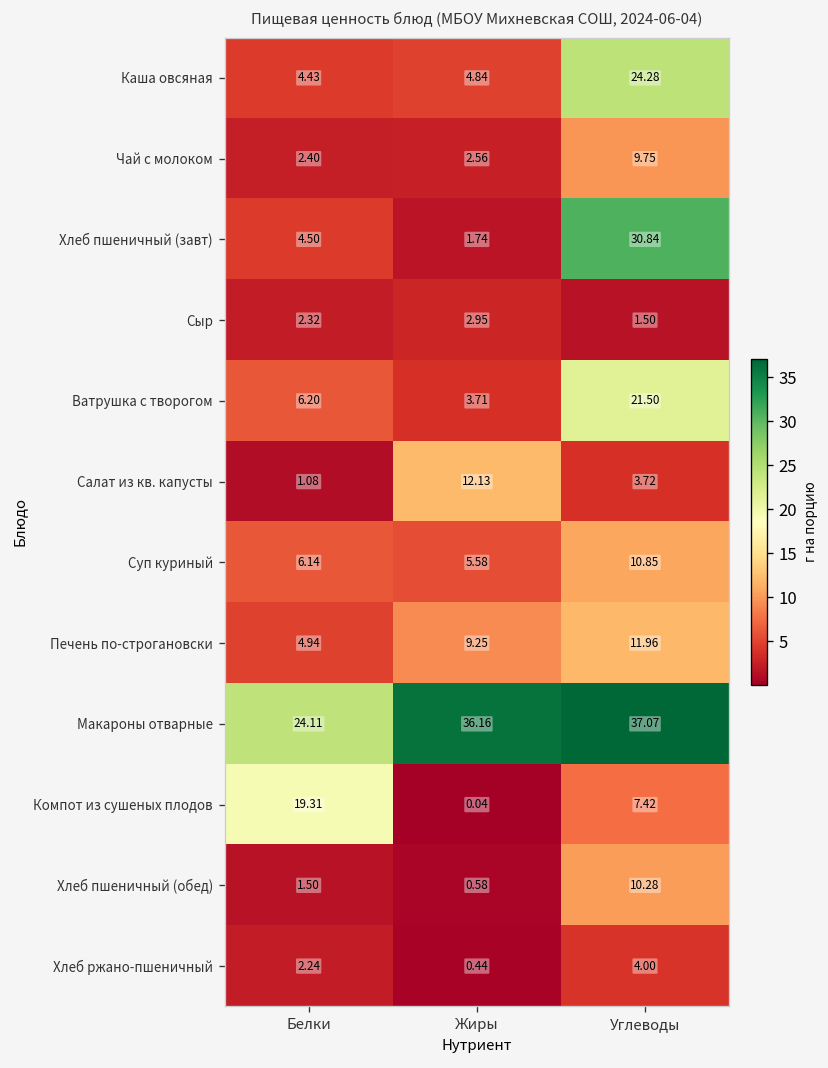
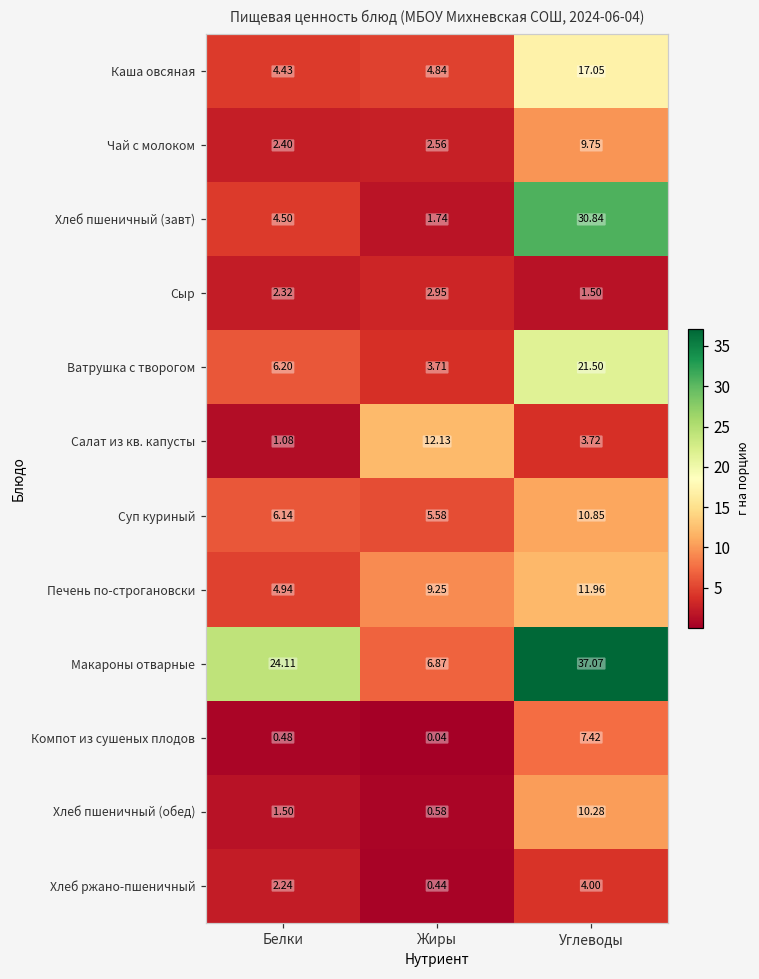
  {
    "Каша овсяная": {
-     "Углеводы": 24.28
+     "Углеводы": 17.05
    },
    "Макароны отварные": {
-     "Жиры": 36.16
+     "Жиры": 6.87
    },
    "Компот из сушеных плодов": {
-     "Белки": 19.31
+     "Белки": 0.48
    }
  }
